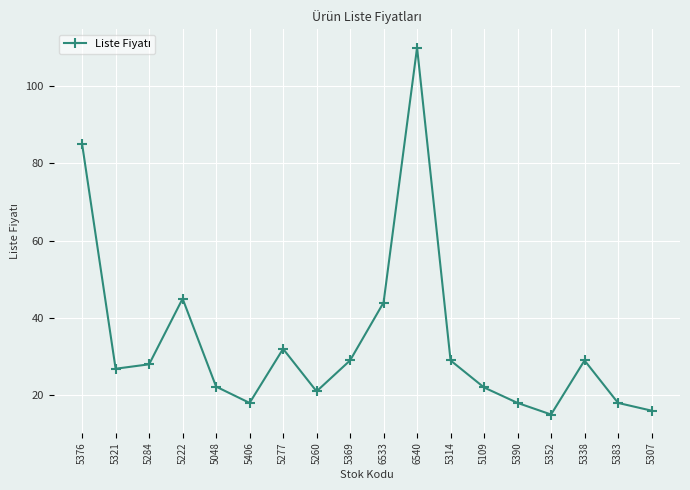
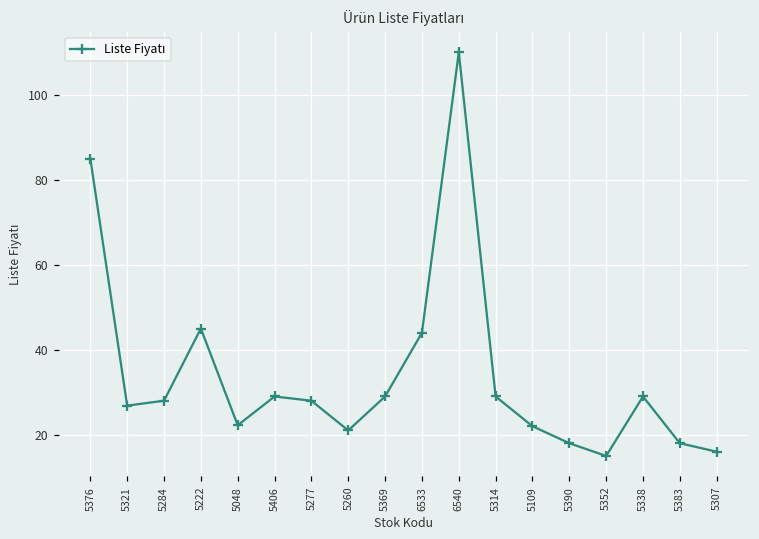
  {
    "5376": 85,
    "5321": 27,
    "5284": 28,
    "5222": 45,
    "5048": 22,
-   "5406": 18,
-   "5277": 32,
+   "5406": 29,
+   "5277": 28,
    "5260": 21,
    "5369": 29,
    "6533": 44,
    "6540": 110,
    "5314": 29,
    "5109": 22,
    "5390": 18,
    "5352": 15,
    "5338": 29,
    "5383": 18,
    "5307": 16
  }
